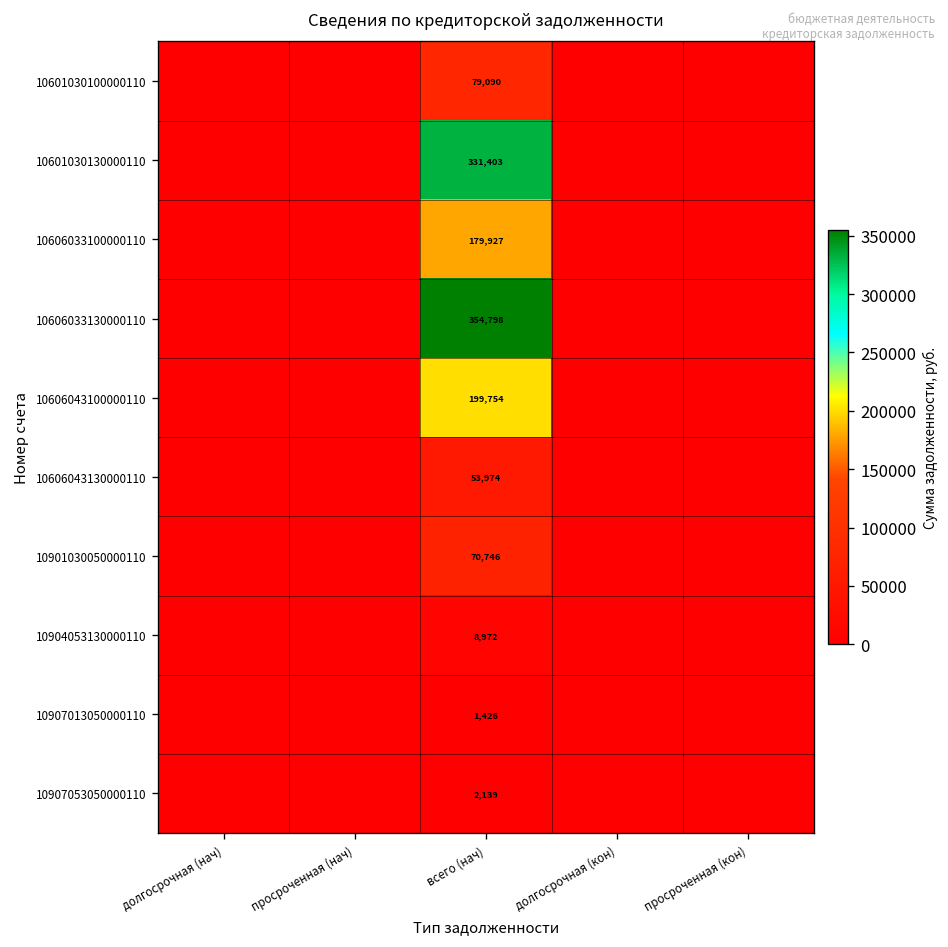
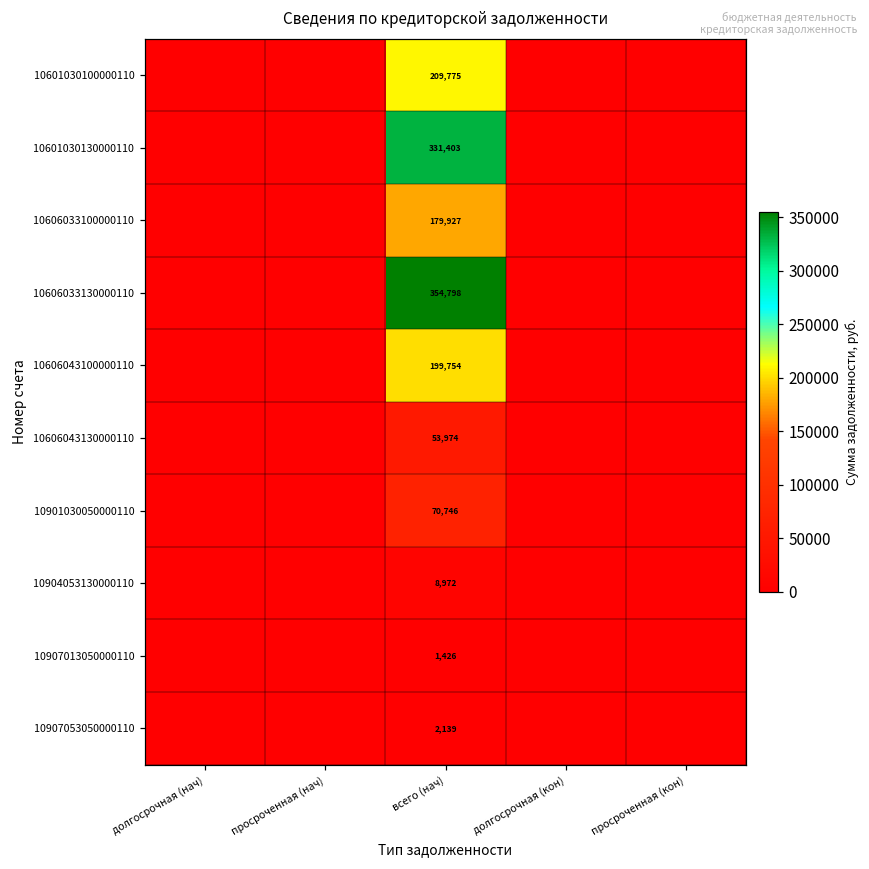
  {
    "10601030100000110": {
-     "всего (нач)": "79,090"
+     "всего (нач)": "209,775"
    },
    "10601030130000110": {
      "всего (нач)": "331,403"
    },
    "10606033100000110": {
      "всего (нач)": "179,927"
    },
    "10606033130000110": {
      "всего (нач)": "354,798"
    },
    "10606043100000110": {
      "всего (нач)": "199,754"
    },
    "10606043130000110": {
      "всего (нач)": "53,974"
    },
    "10901030050000110": {
      "всего (нач)": "70,746"
    },
    "10904053130000110": {
      "всего (нач)": "8,972"
    },
    "10907013050000110": {
      "всего (нач)": "1,426"
    },
    "10907053050000110": {
      "всего (нач)": "2,139"
    }
  }
